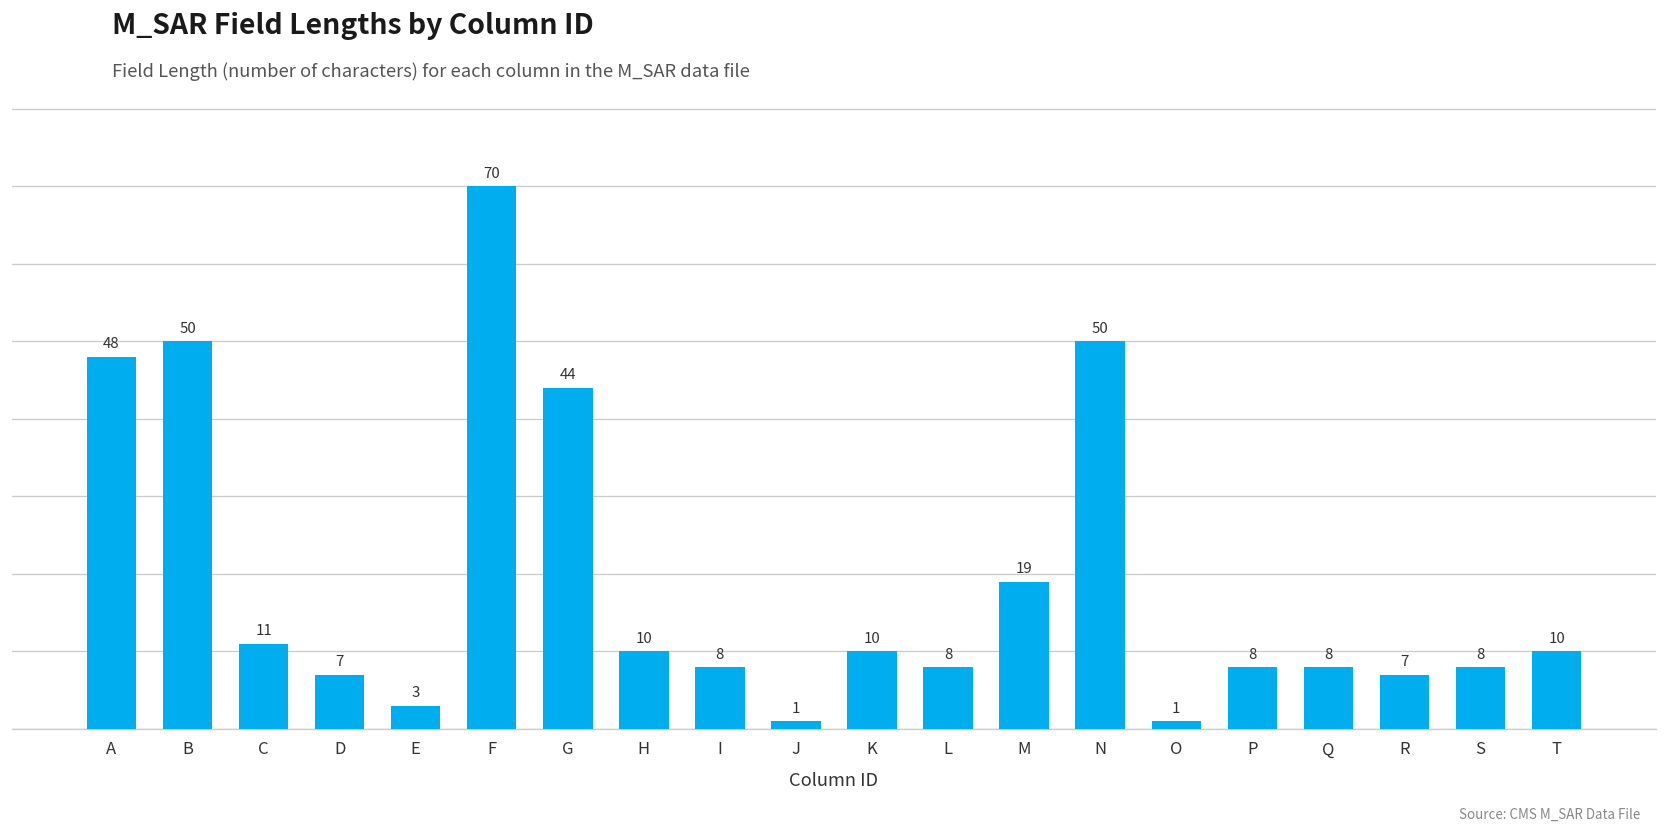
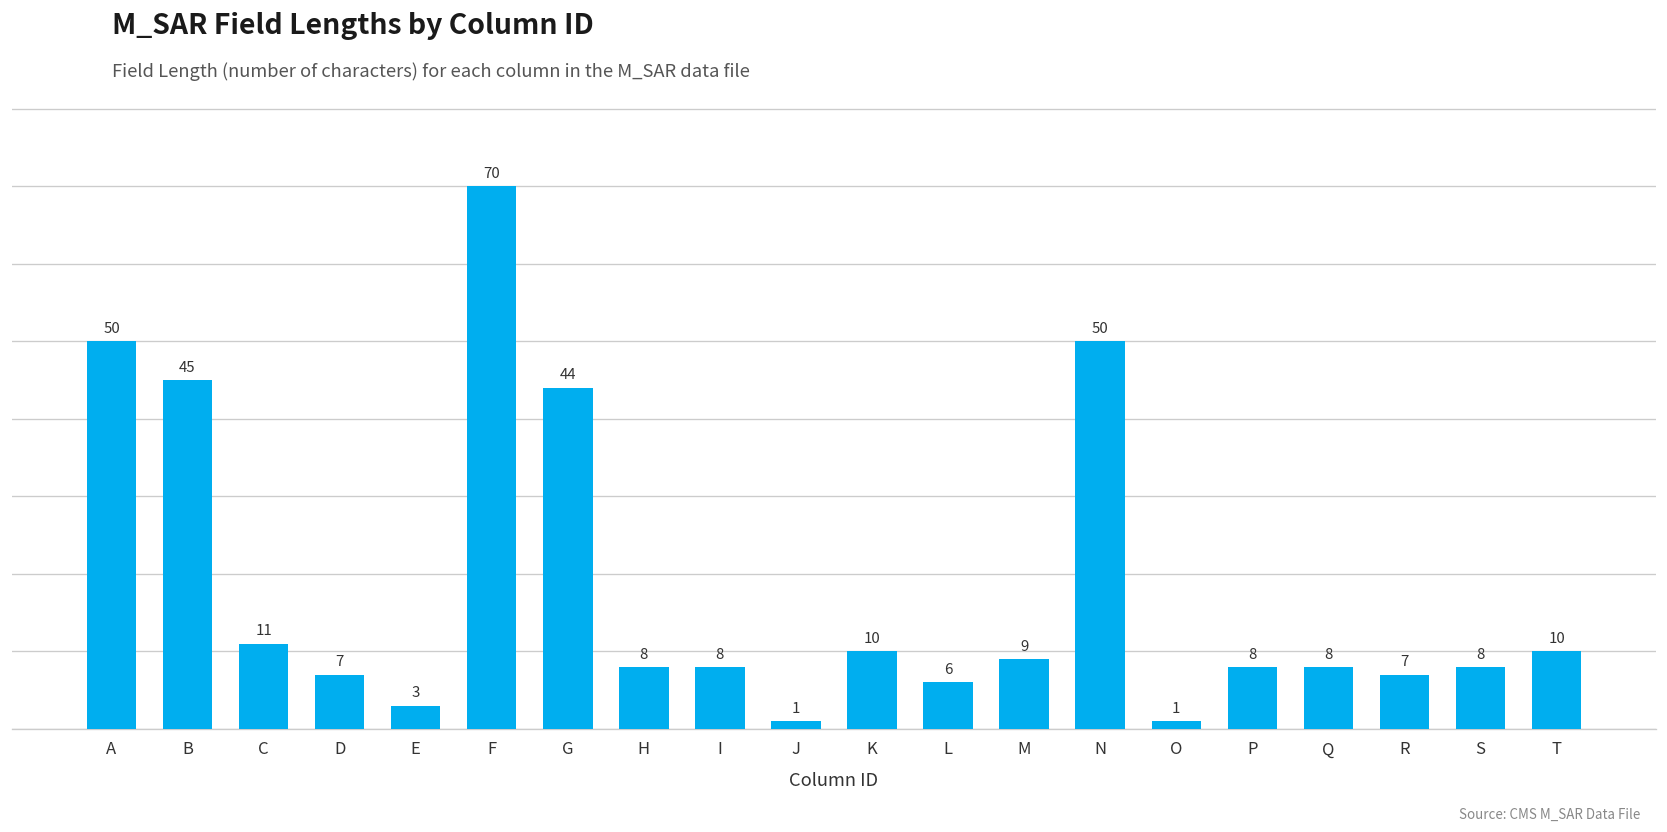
  {
-   "A": 48,
-   "B": 50,
+   "A": 50,
+   "B": 45,
    "C": 11,
    "D": 7,
    "E": 3,
    "F": 70,
    "G": 44,
-   "H": 10,
+   "H": 8,
    "I": 8,
    "J": 1,
    "K": 10,
-   "L": 8,
-   "M": 19,
+   "L": 6,
+   "M": 9,
    "N": 50,
    "O": 1,
    "P": 8,
    "Q": 8,
    "R": 7,
    "S": 8,
    "T": 10
  }
